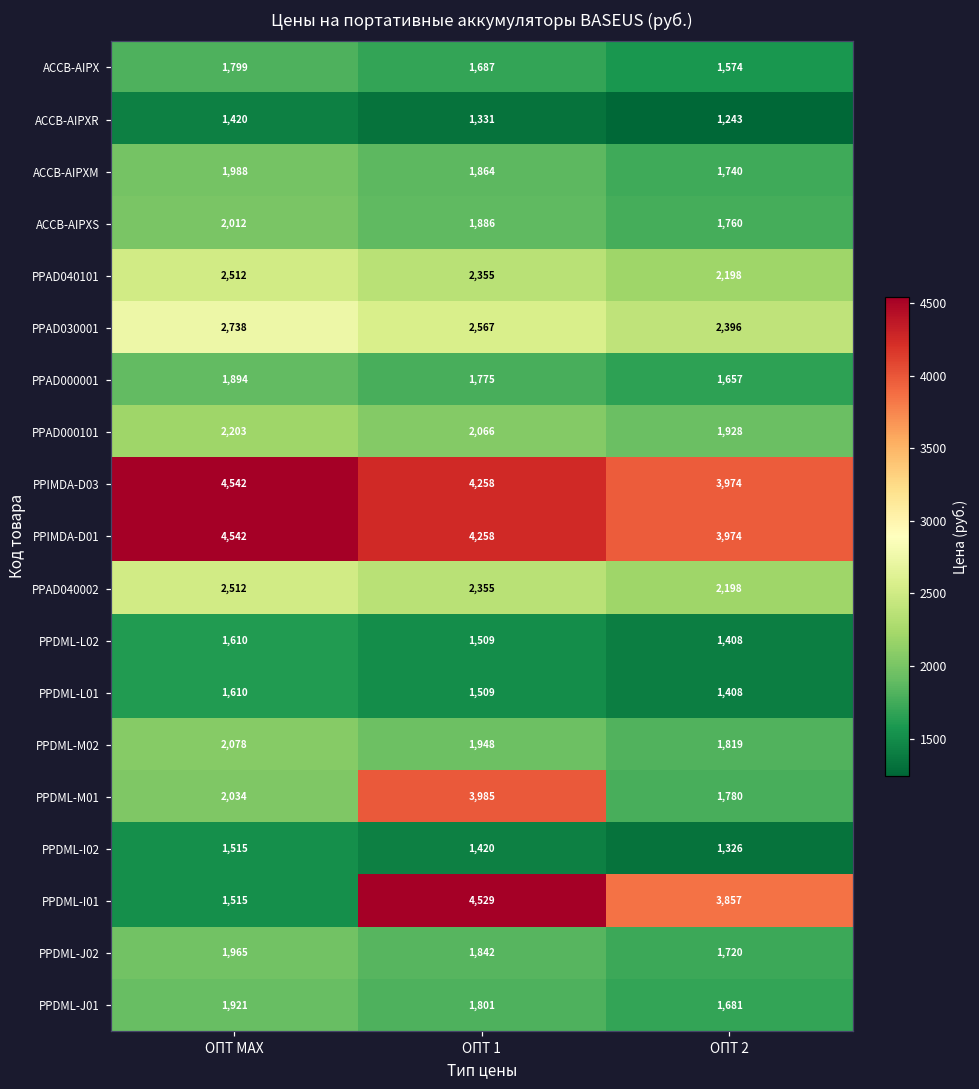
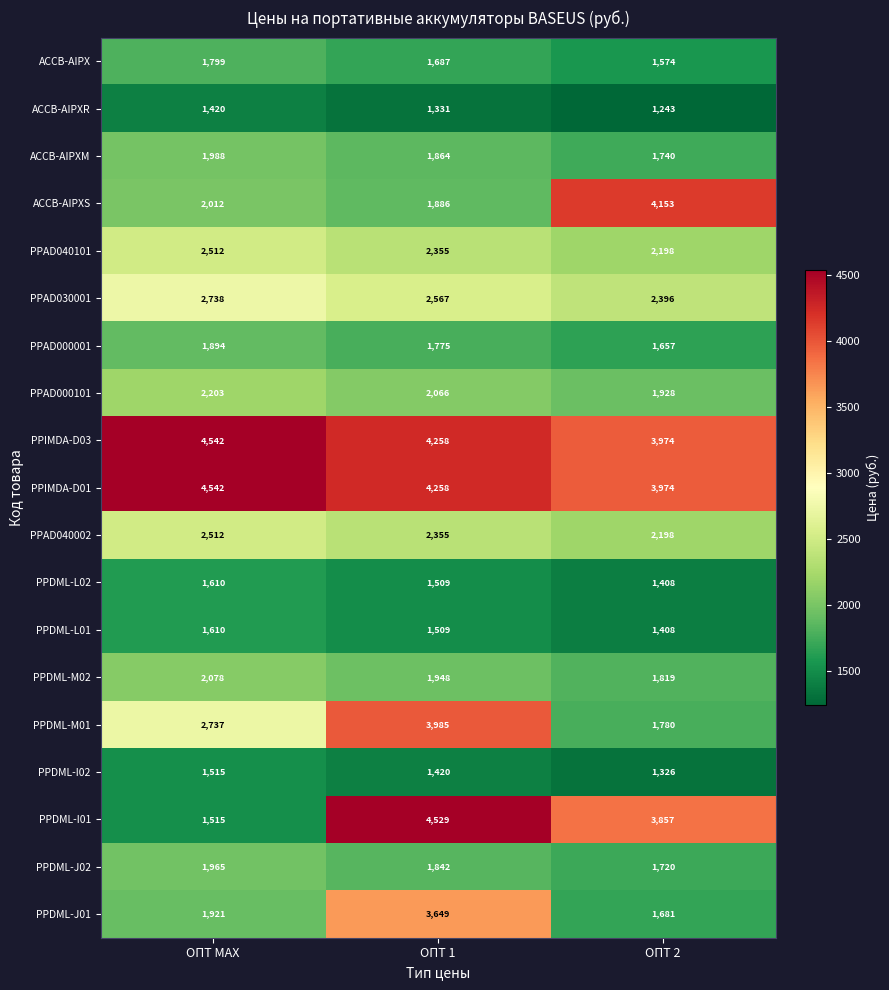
  {
    "ACCB-AIPX": {
      "ОПТ MAX": "1,799",
      "ОПТ 1": "1,687",
      "ОПТ 2": "1,574"
    },
    "ACCB-AIPXR": {
      "ОПТ MAX": "1,420",
      "ОПТ 1": "1,331",
      "ОПТ 2": "1,243"
    },
    "ACCB-AIPXM": {
      "ОПТ MAX": "1,988",
      "ОПТ 1": "1,864",
      "ОПТ 2": "1,740"
    },
    "ACCB-AIPXS": {
      "ОПТ MAX": "2,012",
      "ОПТ 1": "1,886",
-     "ОПТ 2": "1,760"
+     "ОПТ 2": "4,153"
    },
    "PPAD040101": {
      "ОПТ MAX": "2,512",
      "ОПТ 1": "2,355",
      "ОПТ 2": "2,198"
    },
    "PPAD030001": {
      "ОПТ MAX": "2,738",
      "ОПТ 1": "2,567",
      "ОПТ 2": "2,396"
    },
    "PPAD000001": {
      "ОПТ MAX": "1,894",
      "ОПТ 1": "1,775",
      "ОПТ 2": "1,657"
    },
    "PPAD000101": {
      "ОПТ MAX": "2,203",
      "ОПТ 1": "2,066",
      "ОПТ 2": "1,928"
    },
    "PPIMDA-D03": {
      "ОПТ MAX": "4,542",
      "ОПТ 1": "4,258",
      "ОПТ 2": "3,974"
    },
    "PPIMDA-D01": {
      "ОПТ MAX": "4,542",
      "ОПТ 1": "4,258",
      "ОПТ 2": "3,974"
    },
    "PPAD040002": {
      "ОПТ MAX": "2,512",
      "ОПТ 1": "2,355",
      "ОПТ 2": "2,198"
    },
    "PPDML-L02": {
      "ОПТ MAX": "1,610",
      "ОПТ 1": "1,509",
      "ОПТ 2": "1,408"
    },
    "PPDML-L01": {
      "ОПТ MAX": "1,610",
      "ОПТ 1": "1,509",
      "ОПТ 2": "1,408"
    },
    "PPDML-M02": {
      "ОПТ MAX": "2,078",
      "ОПТ 1": "1,948",
      "ОПТ 2": "1,819"
    },
    "PPDML-M01": {
-     "ОПТ MAX": "2,034",
+     "ОПТ MAX": "2,737",
      "ОПТ 1": "3,985",
      "ОПТ 2": "1,780"
    },
    "PPDML-I02": {
      "ОПТ MAX": "1,515",
      "ОПТ 1": "1,420",
      "ОПТ 2": "1,326"
    },
    "PPDML-I01": {
      "ОПТ MAX": "1,515",
      "ОПТ 1": "4,529",
      "ОПТ 2": "3,857"
    },
    "PPDML-J02": {
      "ОПТ MAX": "1,965",
      "ОПТ 1": "1,842",
      "ОПТ 2": "1,720"
    },
    "PPDML-J01": {
      "ОПТ MAX": "1,921",
-     "ОПТ 1": "1,801",
+     "ОПТ 1": "3,649",
      "ОПТ 2": "1,681"
    }
  }
